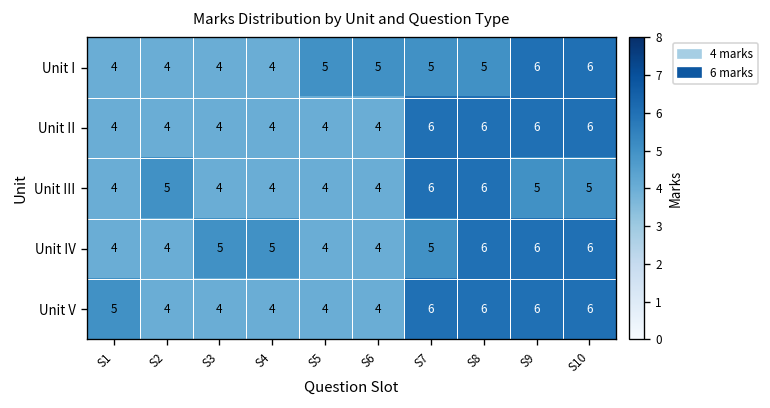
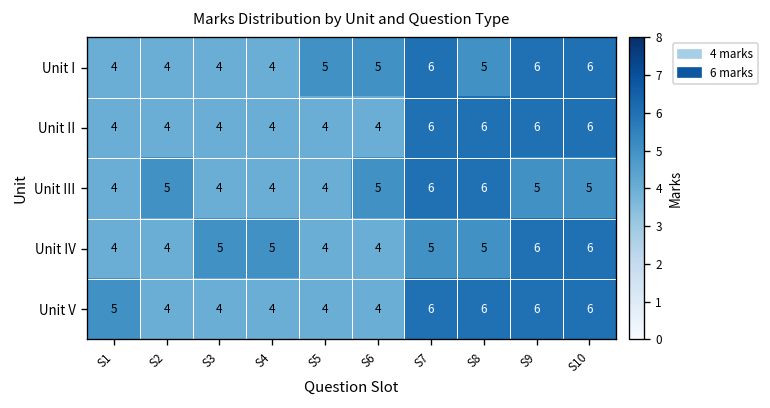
  {
    "Unit I": {
      "S1": 4,
      "S2": 4,
      "S3": 4,
      "S4": 4,
      "S5": 5,
      "S6": 5,
-     "S7": 5,
+     "S7": 6,
      "S8": 5,
      "S9": 6,
      "S10": 6
    },
    "Unit II": {
      "S1": 4,
      "S2": 4,
      "S3": 4,
      "S4": 4,
      "S5": 4,
      "S6": 4,
      "S7": 6,
      "S8": 6,
      "S9": 6,
      "S10": 6
    },
    "Unit III": {
      "S1": 4,
      "S2": 5,
      "S3": 4,
      "S4": 4,
      "S5": 4,
-     "S6": 4,
+     "S6": 5,
      "S7": 6,
      "S8": 6,
      "S9": 5,
      "S10": 5
    },
    "Unit IV": {
      "S1": 4,
      "S2": 4,
      "S3": 5,
      "S4": 5,
      "S5": 4,
      "S6": 4,
      "S7": 5,
-     "S8": 6,
+     "S8": 5,
      "S9": 6,
      "S10": 6
    },
    "Unit V": {
      "S1": 5,
      "S2": 4,
      "S3": 4,
      "S4": 4,
      "S5": 4,
      "S6": 4,
      "S7": 6,
      "S8": 6,
      "S9": 6,
      "S10": 6
    }
  }
